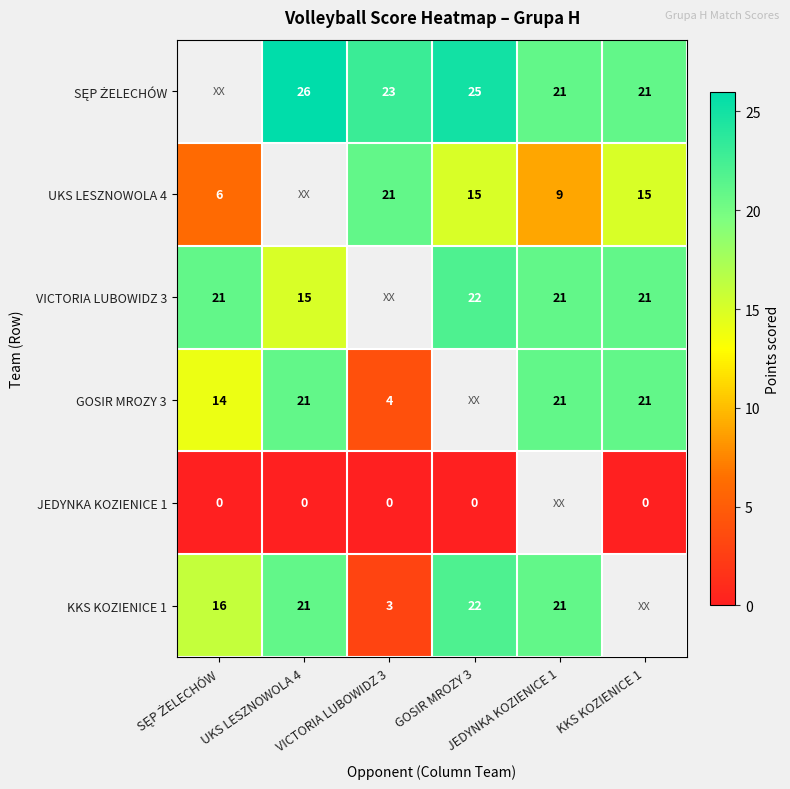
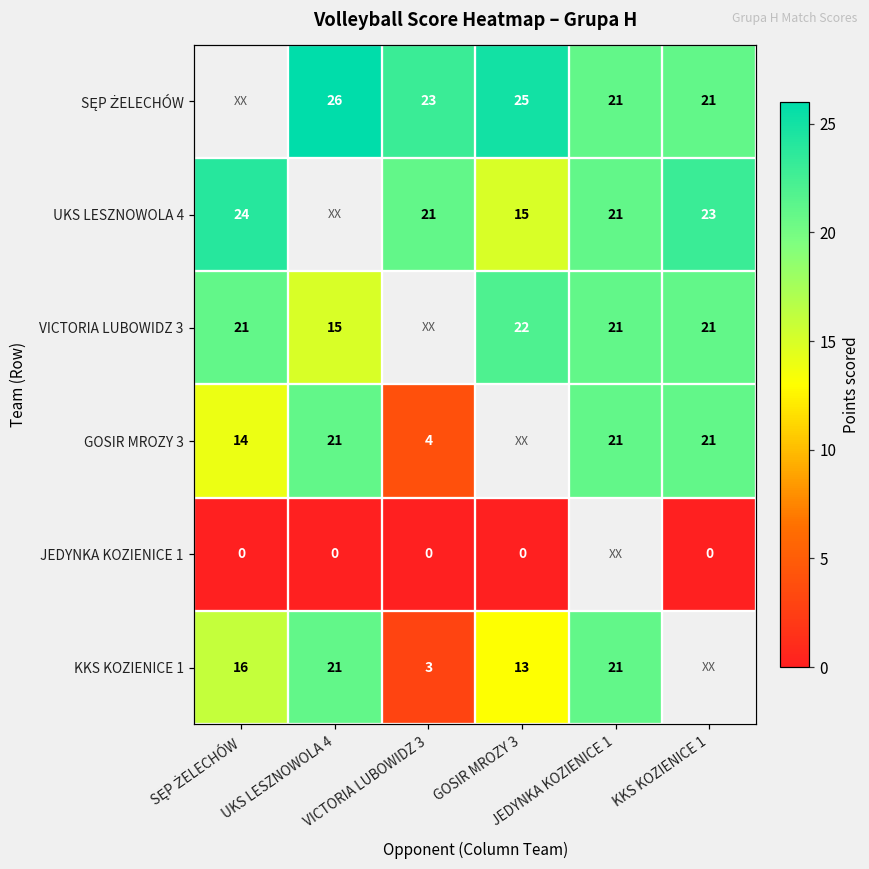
  {
    "SĘP ŻELECHÓW": {
      "UKS LESZNOWOLA 4": 26,
      "VICTORIA LUBOWIDZ 3": 23,
      "GOSIR MROZY 3": 25,
      "JEDYNKA KOZIENICE 1": 21,
      "KKS KOZIENICE 1": 21
    },
    "UKS LESZNOWOLA 4": {
-     "SĘP ŻELECHÓW": 6,
+     "SĘP ŻELECHÓW": 24,
      "VICTORIA LUBOWIDZ 3": 21,
      "GOSIR MROZY 3": 15,
-     "JEDYNKA KOZIENICE 1": 9,
-     "KKS KOZIENICE 1": 15
+     "JEDYNKA KOZIENICE 1": 21,
+     "KKS KOZIENICE 1": 23
    },
    "VICTORIA LUBOWIDZ 3": {
      "SĘP ŻELECHÓW": 21,
      "UKS LESZNOWOLA 4": 15,
      "GOSIR MROZY 3": 22,
      "JEDYNKA KOZIENICE 1": 21,
      "KKS KOZIENICE 1": 21
    },
    "GOSIR MROZY 3": {
      "SĘP ŻELECHÓW": 14,
      "UKS LESZNOWOLA 4": 21,
      "VICTORIA LUBOWIDZ 3": 4,
      "JEDYNKA KOZIENICE 1": 21,
      "KKS KOZIENICE 1": 21
    },
    "JEDYNKA KOZIENICE 1": {
      "SĘP ŻELECHÓW": 0,
      "UKS LESZNOWOLA 4": 0,
      "VICTORIA LUBOWIDZ 3": 0,
      "GOSIR MROZY 3": 0,
      "KKS KOZIENICE 1": 0
    },
    "KKS KOZIENICE 1": {
      "SĘP ŻELECHÓW": 16,
      "UKS LESZNOWOLA 4": 21,
      "VICTORIA LUBOWIDZ 3": 3,
-     "GOSIR MROZY 3": 22,
+     "GOSIR MROZY 3": 13,
      "JEDYNKA KOZIENICE 1": 21
    }
  }
